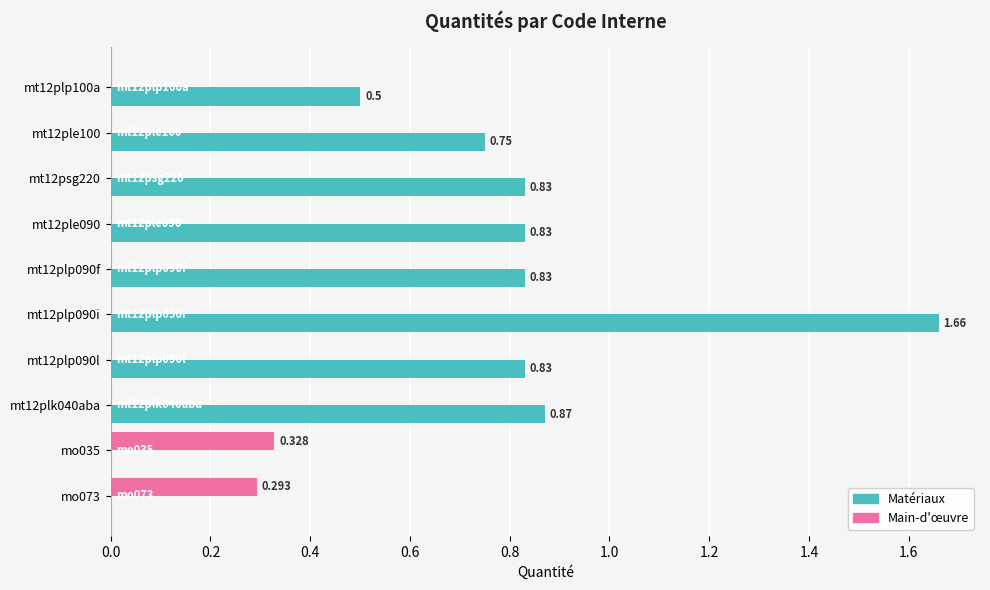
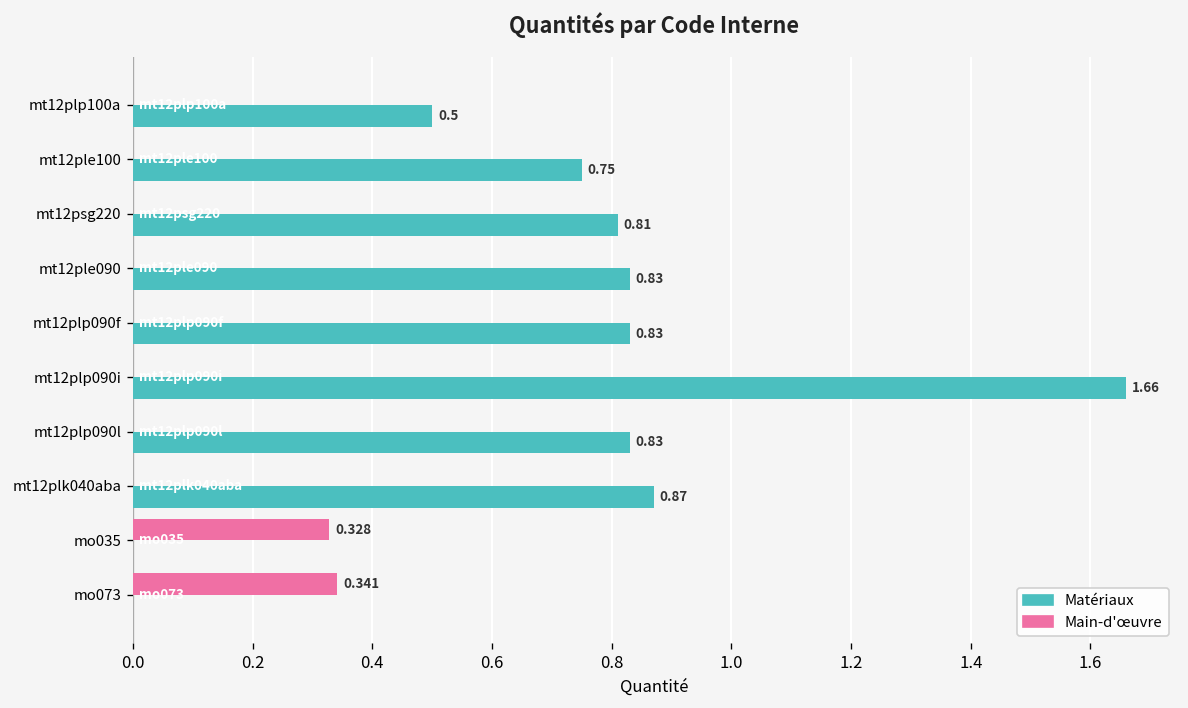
  {
    "Matériaux": {
      "mt12plp100a": 0.5,
      "mt12ple100": 0.75,
-     "mt12psg220": 0.83,
+     "mt12psg220": 0.81,
      "mt12ple090": 0.83,
      "mt12plp090f": 0.83,
      "mt12plp090i": 1.66,
      "mt12plp090l": 0.83,
      "mt12plk040aba": 0.87
    },
    "Main-d'œuvre": {
      "mo035": 0.328,
-     "mo073": 0.293
+     "mo073": 0.341
    }
  }
